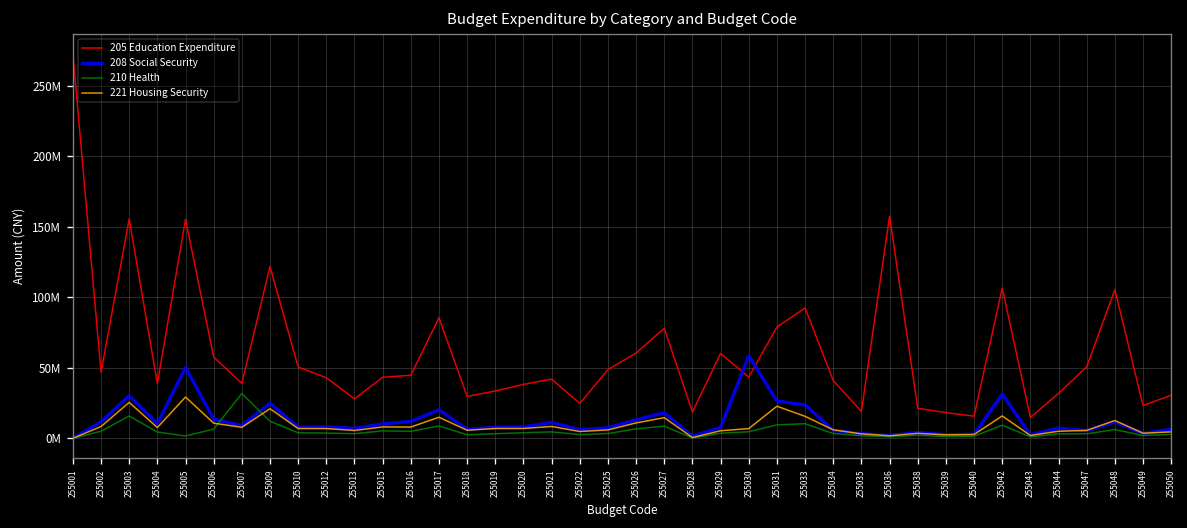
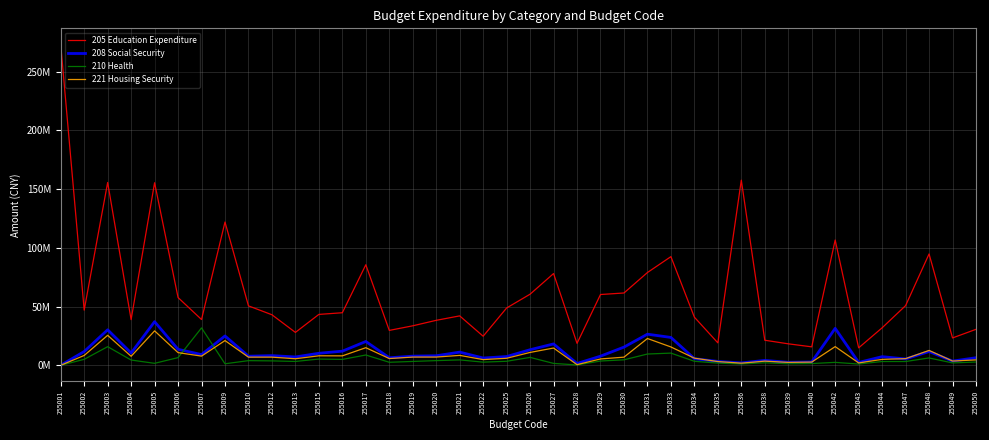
  {
    "205 Education Expenditure": {
      "255001": 273000000,
      "255002": 47000000,
      "255003": 156000000,
      "255004": 39000000,
      "255005": 155000000,
      "255006": 58000000,
      "255007": 39000000,
      "255009": 122000000,
      "255010": 51000000,
      "255012": 43000000,
      "255013": 28000000,
      "255015": 43000000,
      "255016": 45000000,
      "255017": 86000000,
      "255018": 30000000,
      "255019": 34000000,
      "255020": 38000000,
      "255021": 42000000,
      "255022": 25000000,
      "255025": 49000000,
      "255026": 61000000,
      "255027": 78000000,
      "255028": 19000000,
      "255029": 60000000,
-     "255030": 43000000,
+     "255030": 62000000,
      "255031": 79000000,
      "255033": 92000000,
      "255034": 41000000,
      "255035": 19000000,
      "255036": 158000000,
      "255038": 21000000,
      "255039": 18000000,
      "255040": 16000000,
      "255042": 107000000,
      "255043": 15000000,
      "255044": 32000000,
      "255047": 51000000,
-     "255048": 106000000,
+     "255048": 95000000,
      "255049": 23000000,
      "255050": 31000000
    },
    "208 Social Security": {
      "255002": 12000000,
      "255003": 30000000,
      "255004": 10000000,
-     "255005": 50000000,
+     "255005": 37000000,
      "255006": 14000000,
      "255009": 25000000,
      "255016": 12000000,
      "255017": 20000000,
      "255021": 11000000,
      "255026": 13000000,
      "255027": 18000000,
      "255029": 8000000,
-     "255030": 59000000,
+     "255030": 15000000,
      "255031": 26000000,
      "255033": 24000000,
      "255042": 31000000,
      "255044": 7000000
    },
    "210 Health": {
      "255002": 5000000,
      "255003": 16000000,
      "255004": 4000000,
      "255005": 2000000,
      "255006": 7000000,
      "255007": 32000000,
-     "255009": 12000000,
+     "255009": 1000000,
      "255010": 4000000,
      "255012": 4000000,
      "255013": 3000000,
      "255015": 5000000,
      "255016": 5000000,
      "255017": 9000000,
      "255018": 3000000,
      "255019": 3000000,
      "255020": 4000000,
      "255021": 5000000,
      "255025": 3000000,
      "255026": 7000000,
-     "255027": 9000000,
+     "255027": 2000000,
      "255030": 5000000,
      "255031": 10000000,
      "255033": 10000000,
      "255034": 3000000,
-     "255042": 9000000,
+     "255042": 2000000,
      "255047": 3000000,
      "255048": 6000000
    },
    "221 Housing Security": {
      "255002": 8000000,
      "255003": 26000000,
      "255004": 8000000,
      "255005": 29000000,
      "255006": 11000000,
      "255009": 21000000,
      "255016": 8000000,
      "255017": 15000000,
      "255021": 8000000,
      "255026": 11000000,
      "255027": 15000000,
      "255030": 7000000,
      "255031": 23000000,
      "255033": 16000000,
      "255042": 16000000
    }
  }
